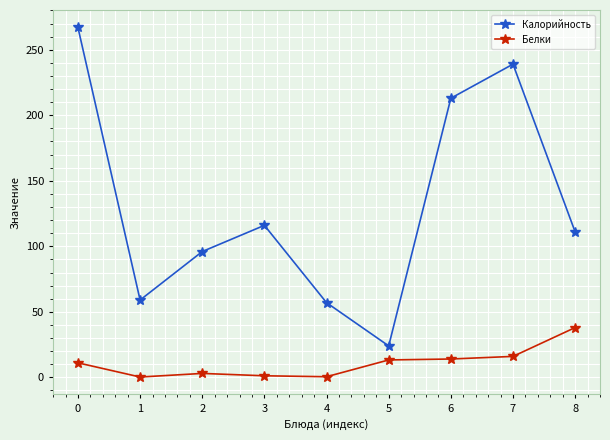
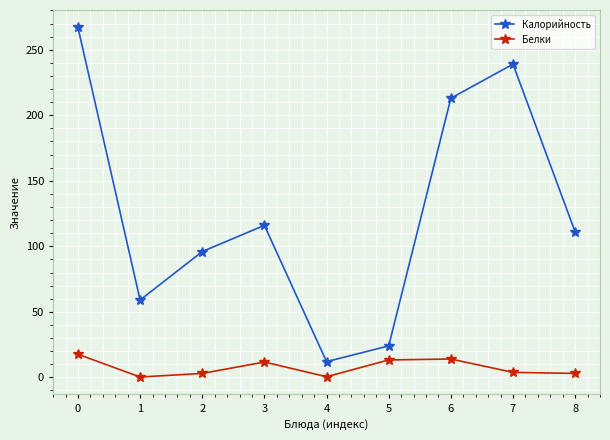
  {
    "Калорийность": {
      "0": 267,
      "1": 59,
      "2": 96,
      "3": 116,
-     "4": 57,
+     "4": 12,
      "5": 24,
      "6": 213,
      "7": 239,
      "8": 111
    },
    "Белки": {
-     "0": 11,
+     "0": 18,
      "1": 0,
      "2": 3,
-     "3": 1,
+     "3": 12,
      "4": 0,
      "5": 13,
      "6": 14,
-     "7": 16,
-     "8": 38
+     "7": 4,
+     "8": 3
    }
  }
